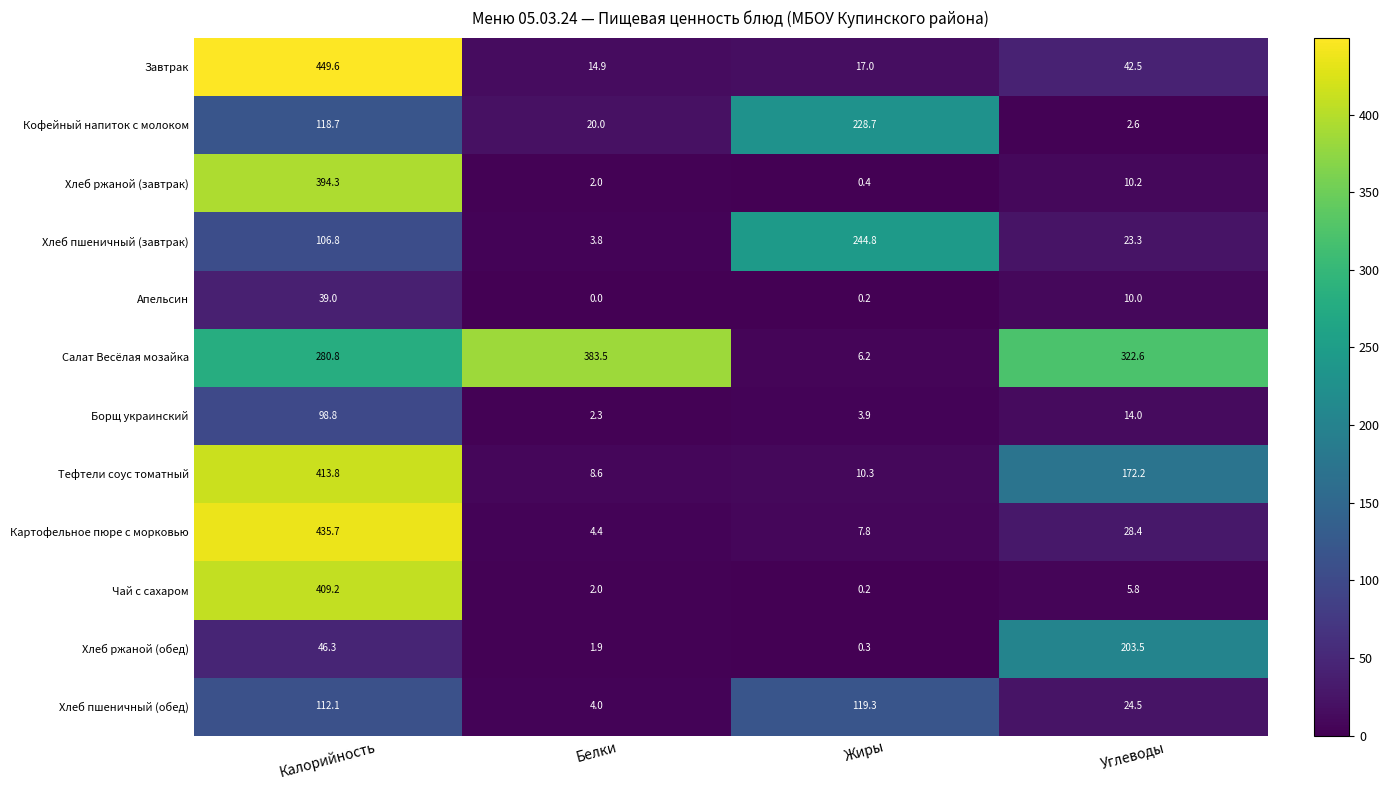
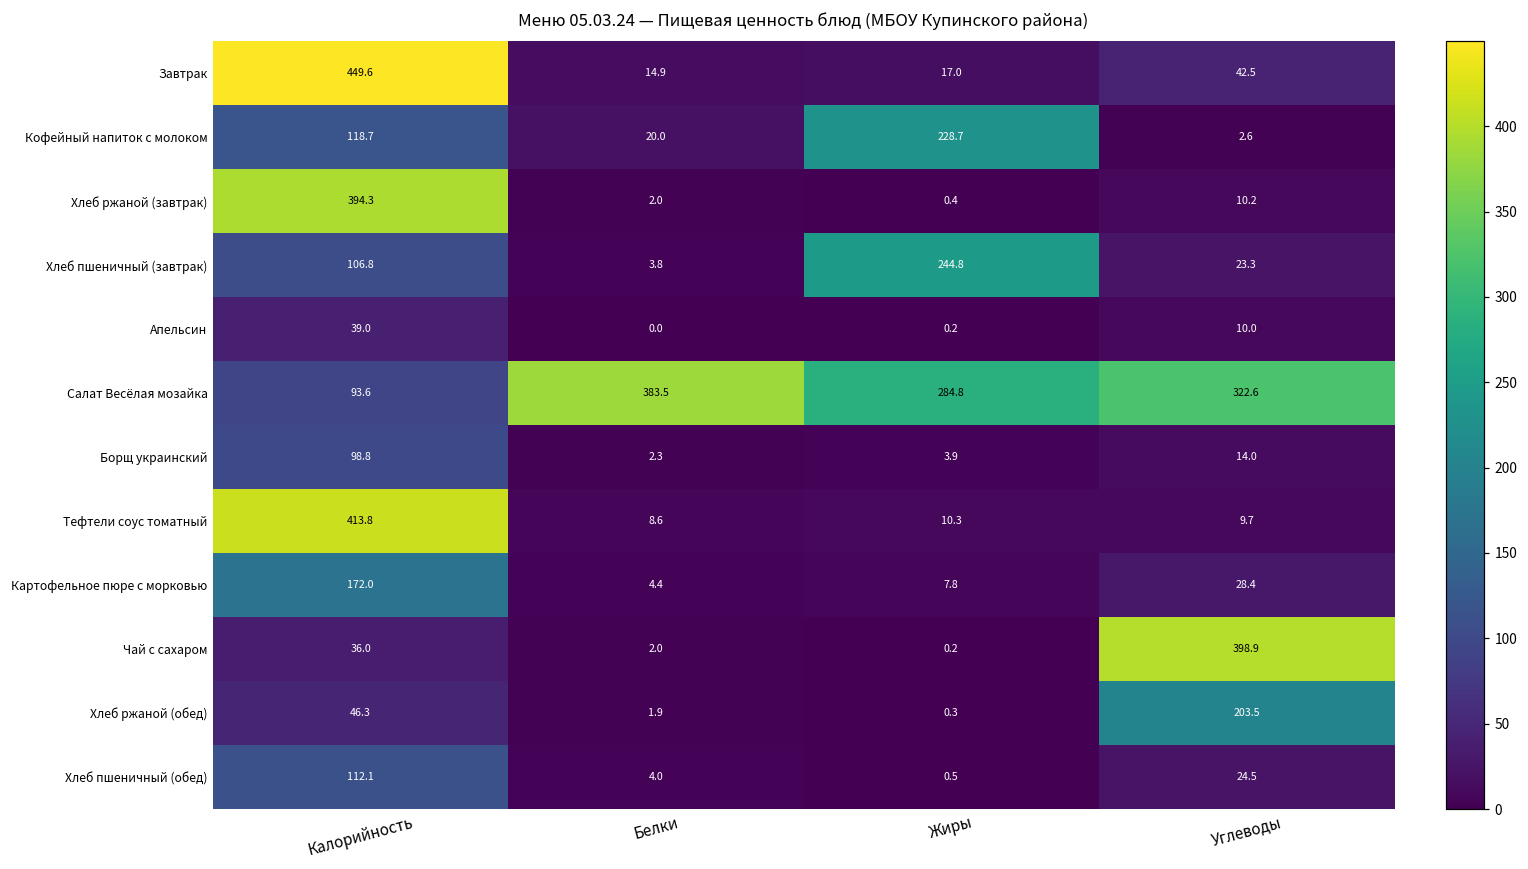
  {
    "Завтрак": {
      "Калорийность": 449.6,
      "Белки": 14.9,
      "Жиры": 17.0,
      "Углеводы": 42.5
    },
    "Кофейный напиток с молоком": {
      "Калорийность": 118.7,
      "Белки": 20.0,
      "Жиры": 228.7,
      "Углеводы": 2.6
    },
    "Хлеб ржаной (завтрак)": {
      "Калорийность": 394.3,
      "Белки": 2.0,
      "Жиры": 0.4,
      "Углеводы": 10.2
    },
    "Хлеб пшеничный (завтрак)": {
      "Калорийность": 106.8,
      "Белки": 3.8,
      "Жиры": 244.8,
      "Углеводы": 23.3
    },
    "Апельсин": {
      "Калорийность": 39.0,
      "Белки": 0.0,
      "Жиры": 0.2,
      "Углеводы": 10.0
    },
    "Салат Весёлая мозайка": {
-     "Калорийность": 280.8,
+     "Калорийность": 93.6,
      "Белки": 383.5,
-     "Жиры": 6.2,
+     "Жиры": 284.8,
      "Углеводы": 322.6
    },
    "Борщ украинский": {
      "Калорийность": 98.8,
      "Белки": 2.3,
      "Жиры": 3.9,
      "Углеводы": 14.0
    },
    "Тефтели соус томатный": {
      "Калорийность": 413.8,
      "Белки": 8.6,
      "Жиры": 10.3,
-     "Углеводы": 172.2
+     "Углеводы": 9.7
    },
    "Картофельное пюре с морковью": {
-     "Калорийность": 435.7,
+     "Калорийность": 172.0,
      "Белки": 4.4,
      "Жиры": 7.8,
      "Углеводы": 28.4
    },
    "Чай с сахаром": {
-     "Калорийность": 409.2,
+     "Калорийность": 36.0,
      "Белки": 2.0,
      "Жиры": 0.2,
-     "Углеводы": 5.8
+     "Углеводы": 398.9
    },
    "Хлеб ржаной (обед)": {
      "Калорийность": 46.3,
      "Белки": 1.9,
      "Жиры": 0.3,
      "Углеводы": 203.5
    },
    "Хлеб пшеничный (обед)": {
      "Калорийность": 112.1,
      "Белки": 4.0,
-     "Жиры": 119.3,
+     "Жиры": 0.5,
      "Углеводы": 24.5
    }
  }
